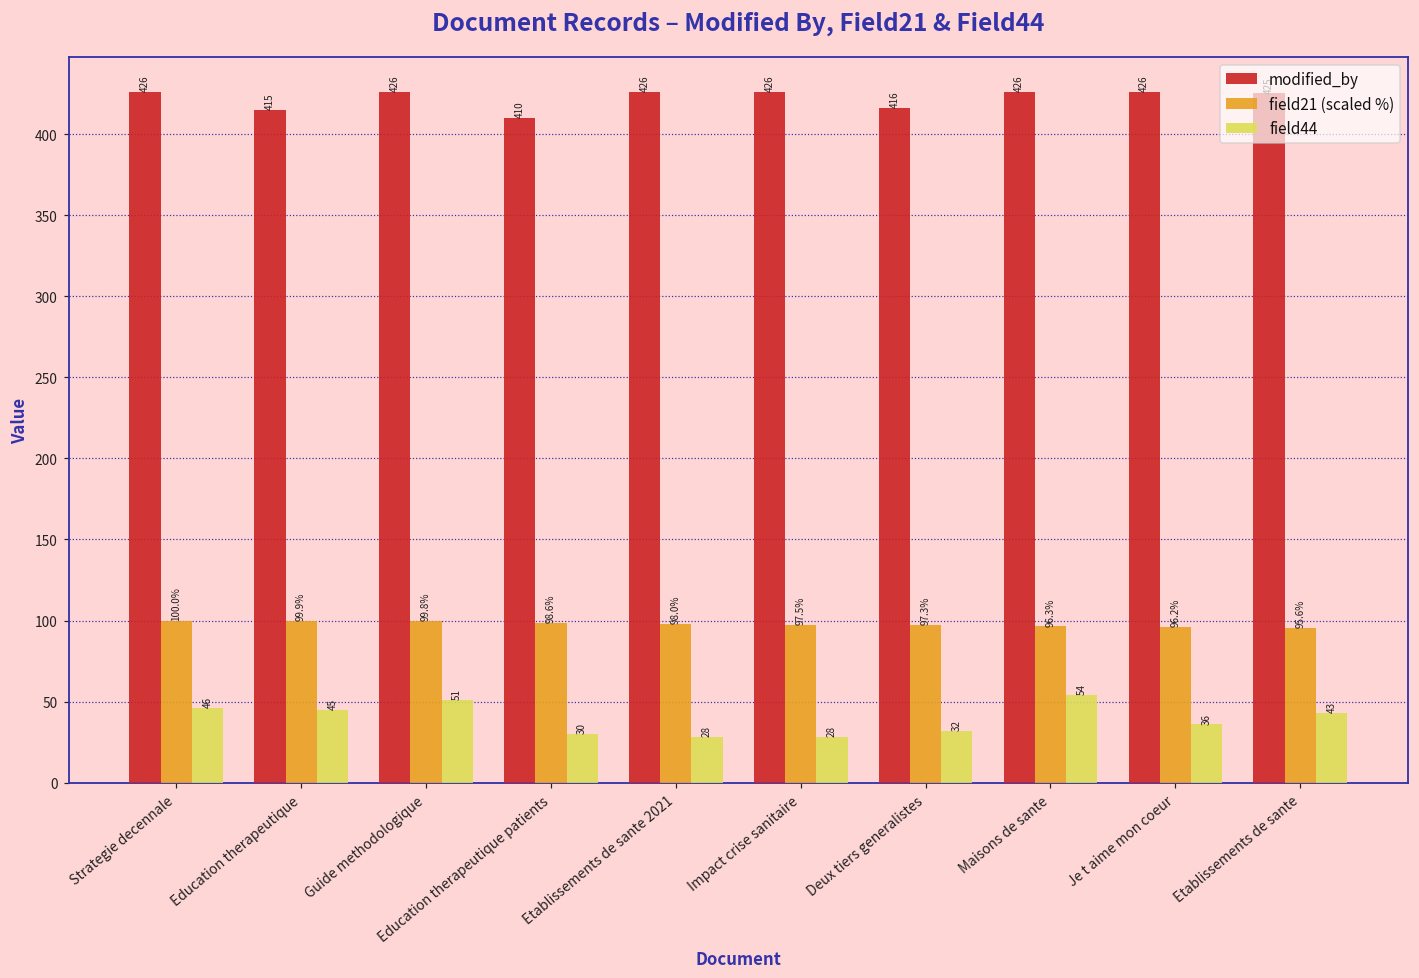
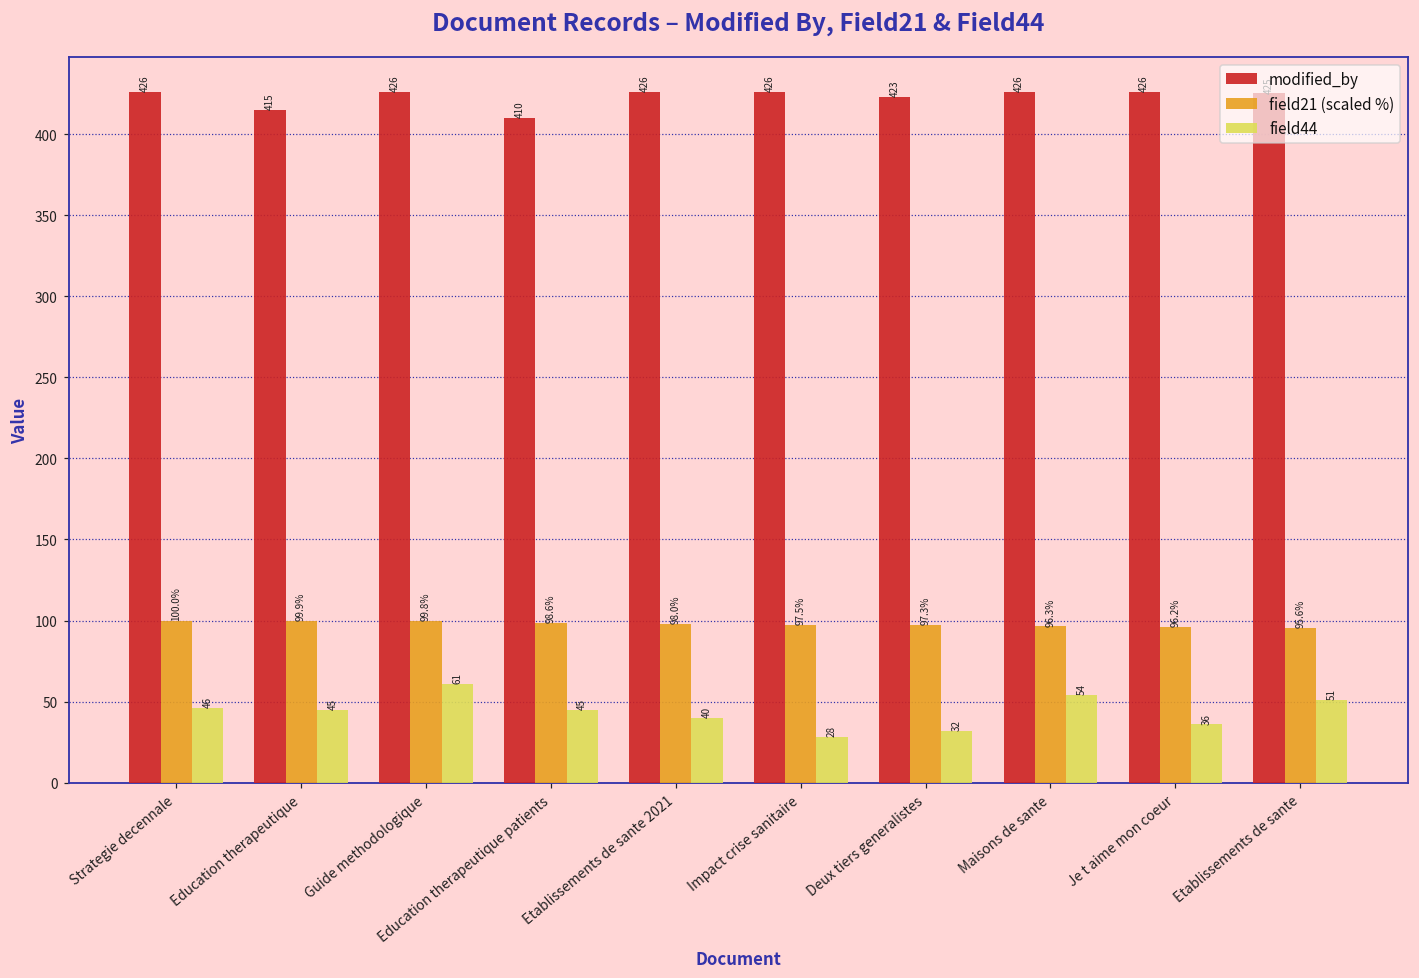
  {
    "modified_by": {
      "Strategie decennale": "426",
      "Education therapeutique": "415",
      "Guide methodologique": "426",
      "Education therapeutique patients": "410",
      "Etablissements de sante 2021": "426",
      "Impact crise sanitaire": "426",
-     "Deux tiers generalistes": "416",
+     "Deux tiers generalistes": "423",
      "Maisons de sante": "426",
      "Je t aime mon coeur": "426"
    },
    "field21 (scaled %)": {
      "Strategie decennale": "100.0%",
      "Education therapeutique": "99.9%",
      "Guide methodologique": "99.8%",
      "Education therapeutique patients": "98.6%",
      "Etablissements de sante 2021": "98.0%",
      "Impact crise sanitaire": "97.5%",
      "Deux tiers generalistes": "97.3%",
      "Maisons de sante": "96.3%",
      "Je t aime mon coeur": "96.2%",
      "Etablissements de sante": "95.6%"
    },
    "field44": {
      "Strategie decennale": "46",
      "Education therapeutique": "45",
-     "Guide methodologique": "51",
-     "Education therapeutique patients": "30",
-     "Etablissements de sante 2021": "28",
+     "Guide methodologique": "61",
+     "Education therapeutique patients": "45",
+     "Etablissements de sante 2021": "40",
      "Impact crise sanitaire": "28",
      "Deux tiers generalistes": "32",
      "Maisons de sante": "54",
      "Je t aime mon coeur": "36",
-     "Etablissements de sante": "43"
+     "Etablissements de sante": "51"
    }
  }
